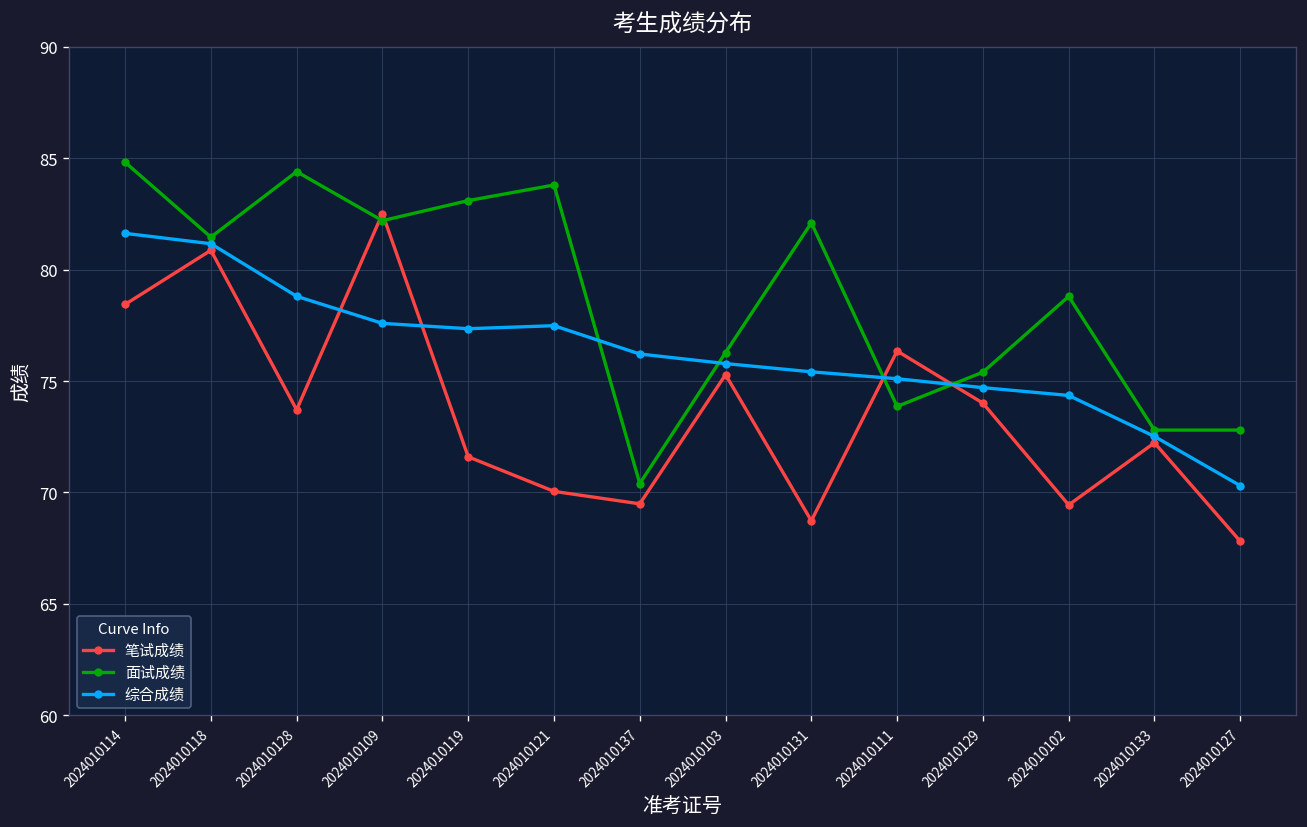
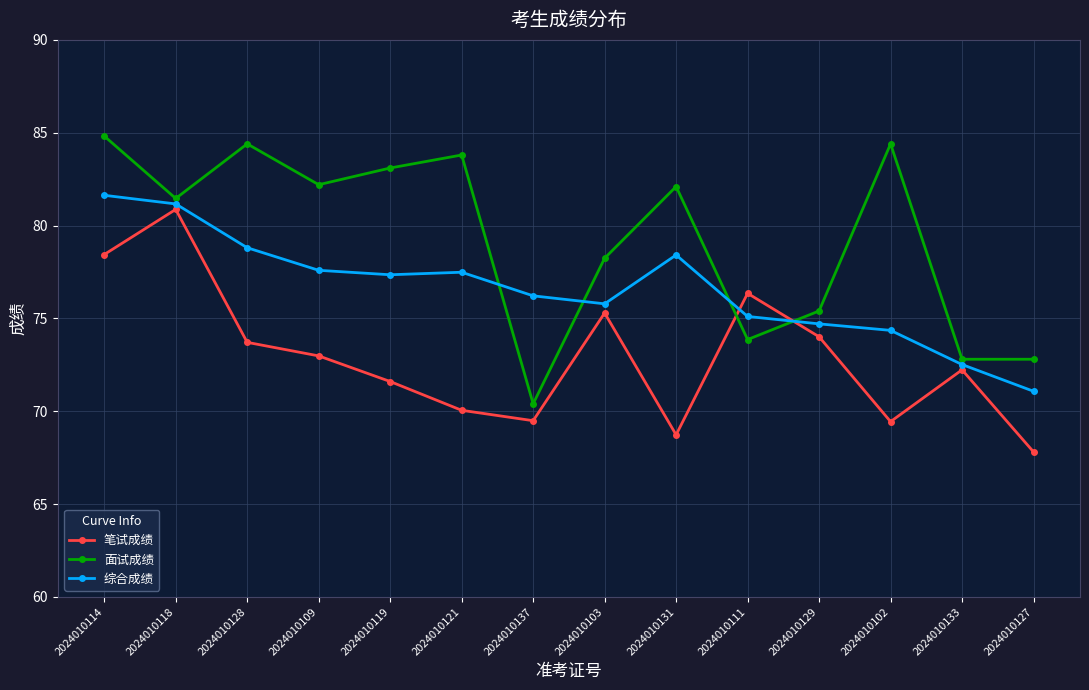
  {
    "笔试成绩": {
      "2024010114": 78.4,
      "2024010118": 80.9,
      "2024010128": 73.7,
-     "2024010109": 82.5,
+     "2024010109": 73.0,
      "2024010119": 71.6,
      "2024010121": 70.1,
      "2024010137": 69.5,
      "2024010103": 75.3,
      "2024010131": 68.7,
      "2024010111": 76.4,
      "2024010129": 74.0,
      "2024010102": 69.4,
      "2024010133": 72.2,
      "2024010127": 67.8
    },
    "面试成绩": {
      "2024010114": 84.8,
      "2024010118": 81.5,
      "2024010128": 84.4,
      "2024010109": 82.2,
      "2024010119": 83.1,
      "2024010121": 83.8,
      "2024010137": 70.4,
-     "2024010103": 76.3,
+     "2024010103": 78.2,
      "2024010131": 82.1,
      "2024010111": 73.9,
      "2024010129": 75.4,
-     "2024010102": 78.8,
+     "2024010102": 84.4,
      "2024010133": 72.8,
      "2024010127": 72.8
    },
    "综合成绩": {
      "2024010114": 81.6,
      "2024010118": 81.2,
      "2024010128": 78.8,
      "2024010109": 77.6,
      "2024010119": 77.4,
      "2024010121": 77.5,
      "2024010137": 76.2,
      "2024010103": 75.8,
-     "2024010131": 75.4,
+     "2024010131": 78.4,
      "2024010111": 75.1,
      "2024010129": 74.7,
      "2024010102": 74.4,
      "2024010133": 72.5,
-     "2024010127": 70.3
+     "2024010127": 71.1
    }
  }
